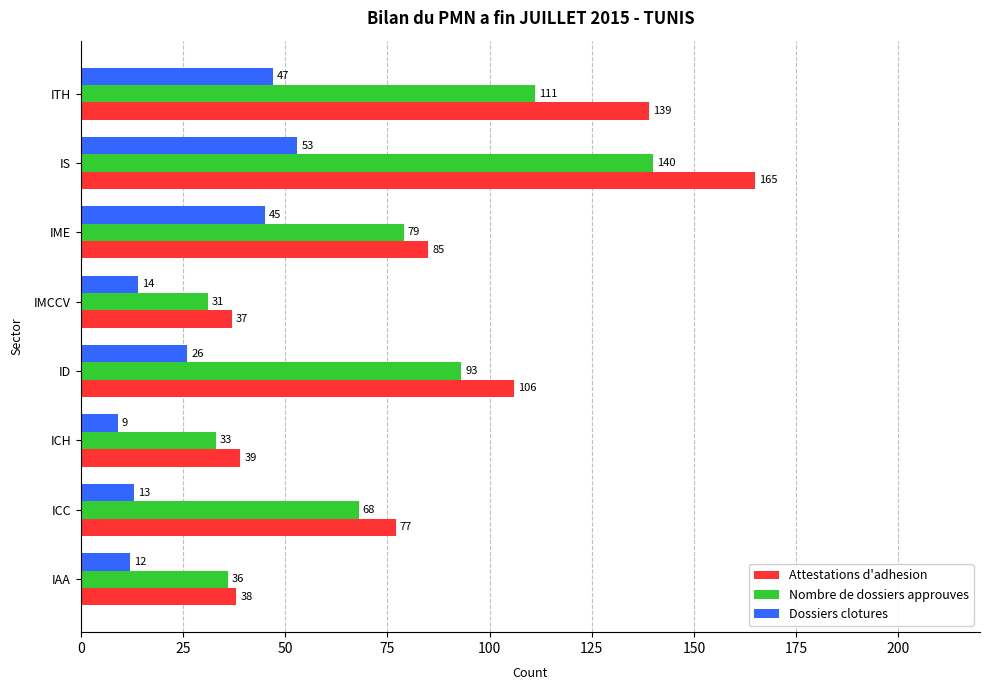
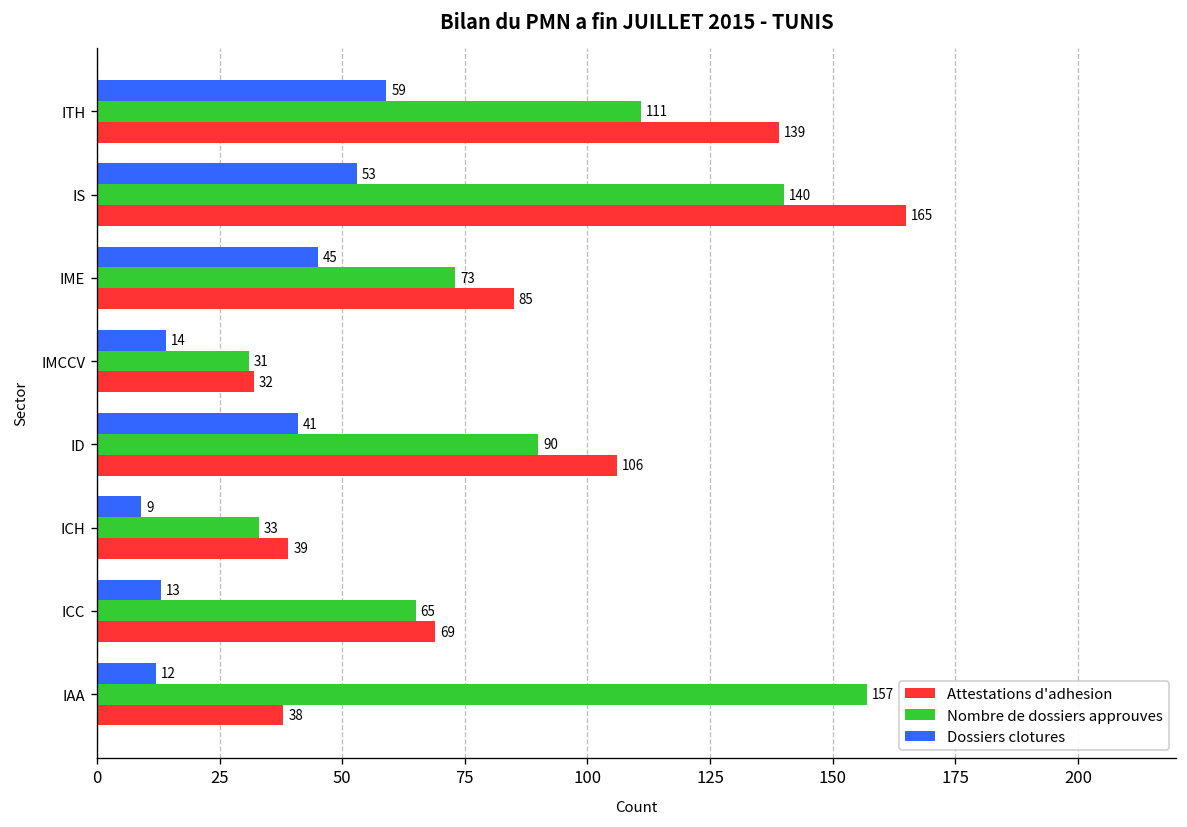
  {
    "Attestations d'adhesion": {
      "ITH": 139,
      "IS": 165,
      "IME": 85,
-     "IMCCV": 37,
+     "IMCCV": 32,
      "ID": 106,
      "ICH": 39,
-     "ICC": 77,
+     "ICC": 69,
      "IAA": 38
    },
    "Nombre de dossiers approuves": {
      "ITH": 111,
      "IS": 140,
-     "IME": 79,
+     "IME": 73,
      "IMCCV": 31,
-     "ID": 93,
+     "ID": 90,
      "ICH": 33,
-     "ICC": 68,
-     "IAA": 36
+     "ICC": 65,
+     "IAA": 157
    },
    "Dossiers clotures": {
-     "ITH": 47,
+     "ITH": 59,
      "IS": 53,
      "IME": 45,
      "IMCCV": 14,
-     "ID": 26,
+     "ID": 41,
      "ICH": 9,
      "ICC": 13,
      "IAA": 12
    }
  }
